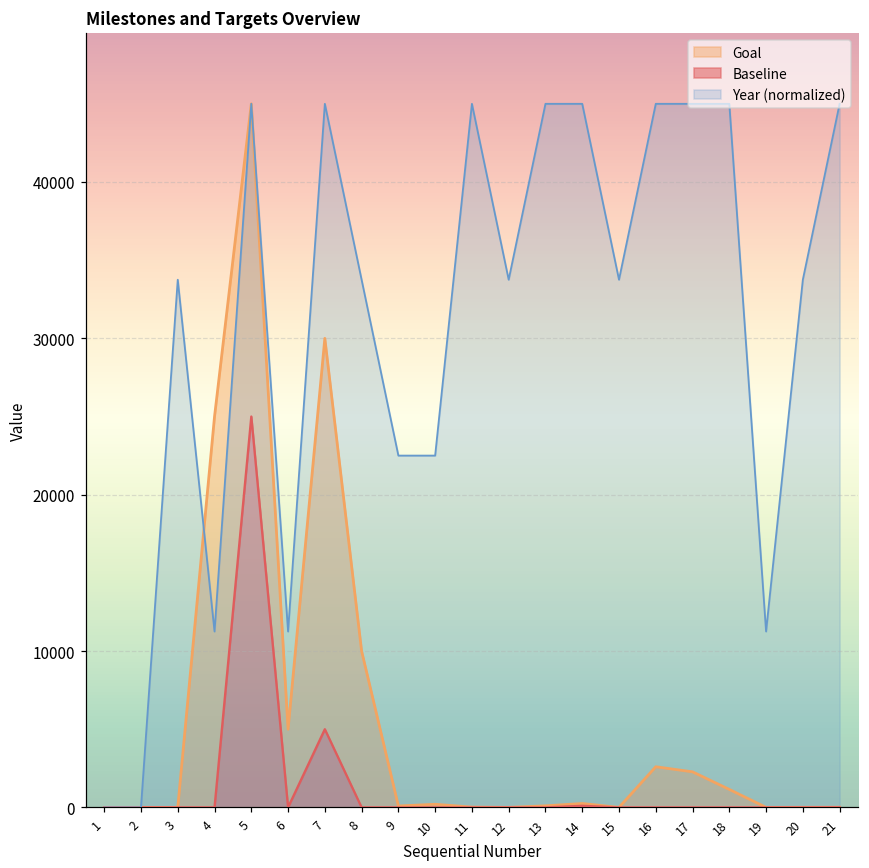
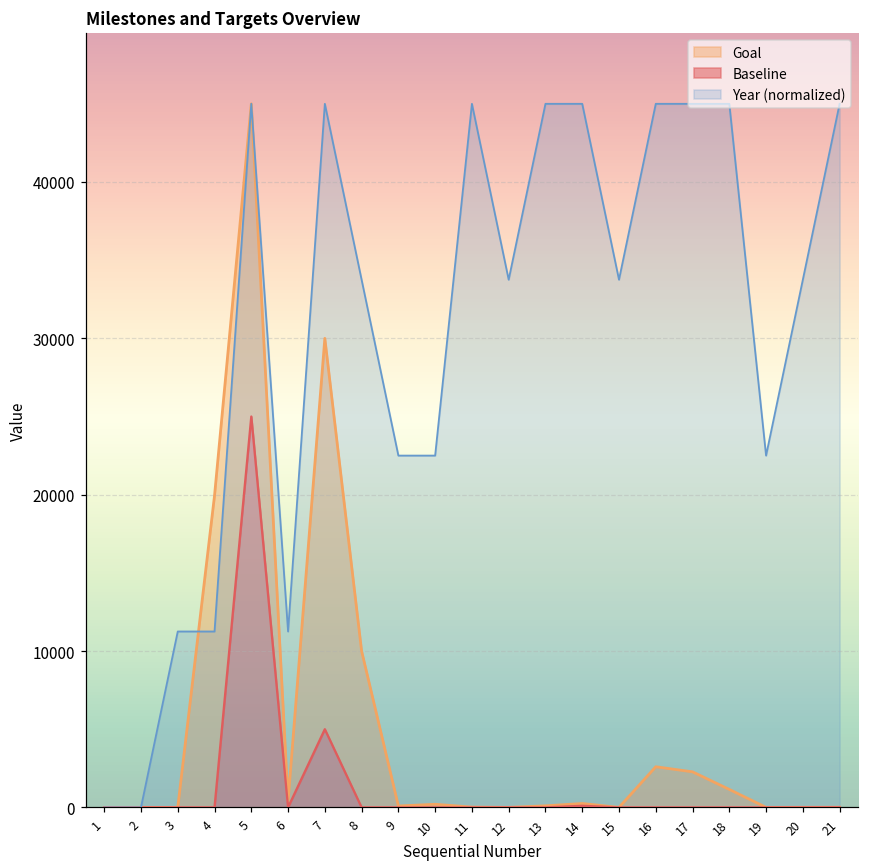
  {
    "Goal": {
-     "4": 25000,
-     "6": 5000,
+     "4": 19900,
+     "6": 400,
      "7": 30000,
      "8": 10000,
      "10": 200,
      "16": 2600,
      "17": 2300,
      "18": 1200
    },
    "Baseline": {
      "4": 0,
      "5": 25000,
      "6": 0,
      "7": 5000,
      "8": 0,
      "10": 0,
      "16": 0,
      "17": 0,
      "18": 0
    },
    "Year (normalized)": {
-     "3": 33800,
+     "3": 11300,
      "4": 11300,
      "6": 11300,
      "7": 45000,
      "8": 33800,
      "9": 22500,
      "10": 22500,
      "11": 45000,
      "12": 33800,
      "13": 45000,
      "14": 45000,
      "15": 33800,
      "16": 45000,
-     "19": 11300,
+     "19": 22500,
      "20": 33800
    }
  }
